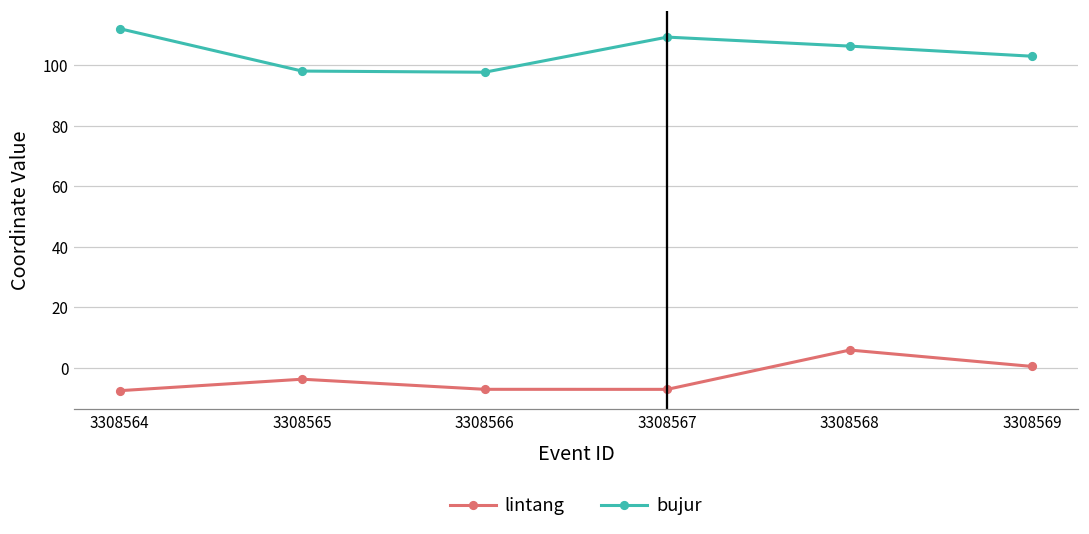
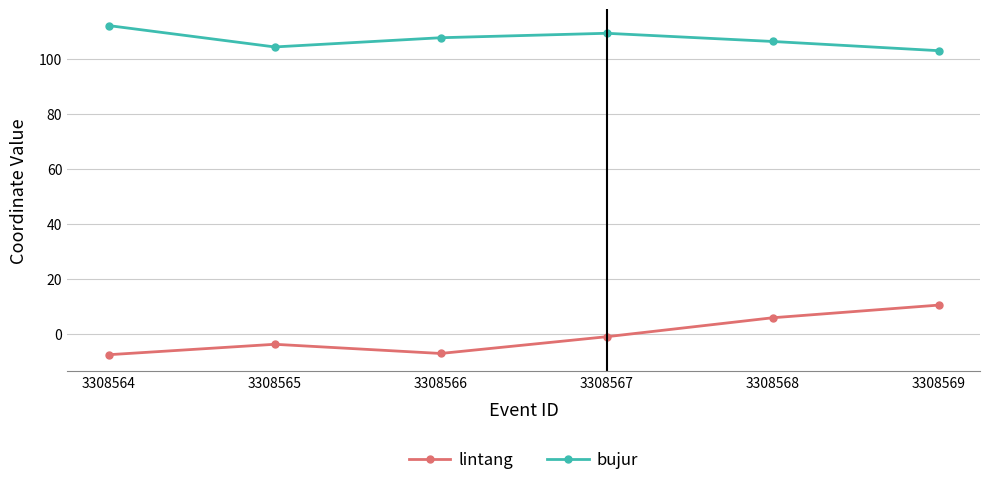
  {
    "lintang": {
      "3308564": -8,
      "3308565": -4,
      "3308566": -7,
-     "3308567": -7,
+     "3308567": -1,
      "3308568": 6,
-     "3308569": 0
+     "3308569": 10
    },
    "bujur": {
      "3308564": 112,
-     "3308565": 98,
-     "3308566": 98,
+     "3308565": 104,
+     "3308566": 108,
      "3308567": 109,
      "3308568": 106,
      "3308569": 103
    }
  }
